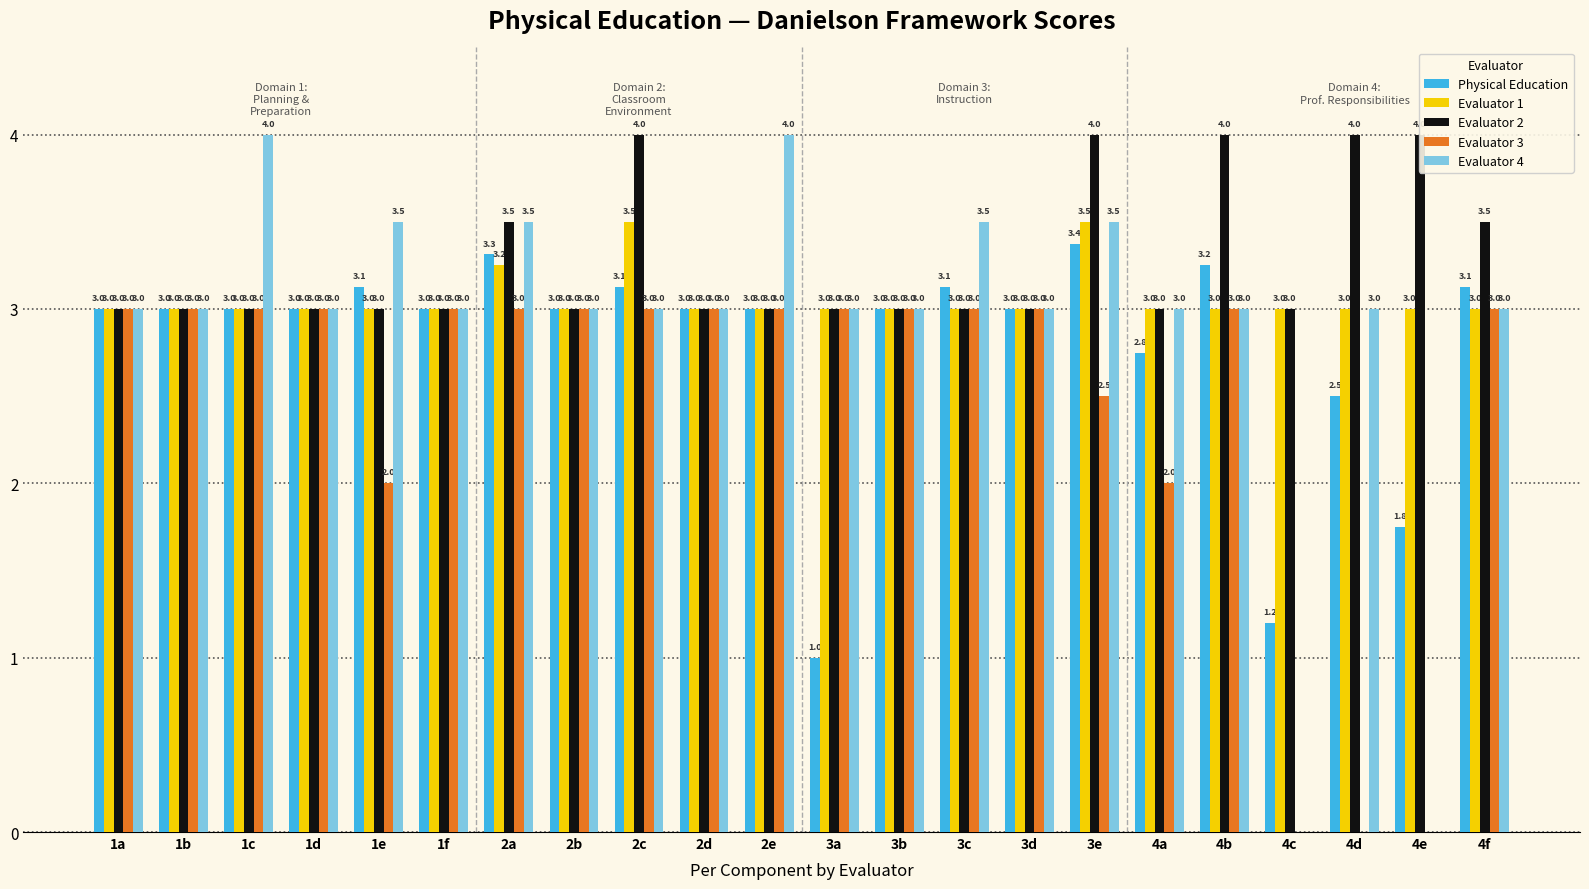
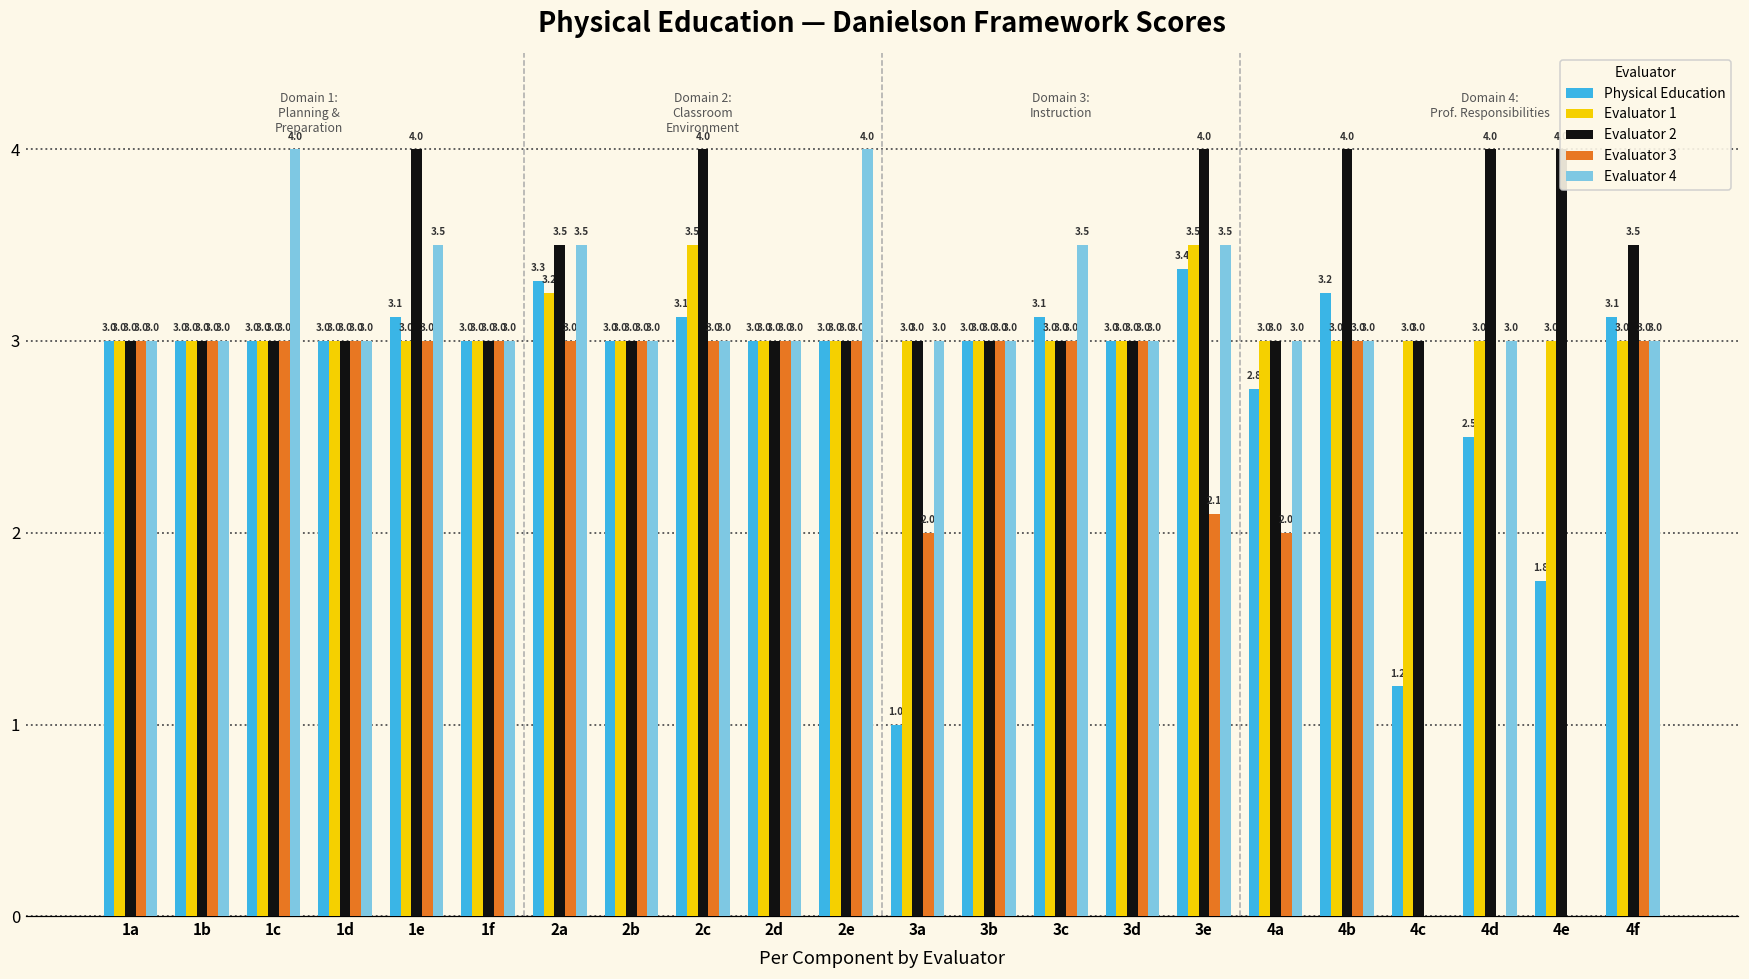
  {
    "Physical Education": {
      "1e": 3.1,
      "2a": 3.3,
      "2c": 3.1,
      "3a": 1.0,
      "3c": 3.1,
      "3e": 3.4,
      "4a": 2.8,
      "4b": 3.2,
      "4c": 1.2,
      "4d": 2.5,
      "4e": 1.8,
      "4f": 3.1
    },
    "Evaluator 1": {
      "1e": 3.0,
      "2a": 3.2,
      "2c": 3.5,
      "3e": 3.5,
      "4b": 3.0,
      "4d": 3.0,
      "4e": 3.0,
      "4f": 3.0
    },
    "Evaluator 2": {
-     "1e": 3.0,
+     "1e": 4.0,
      "2a": 3.5,
      "2c": 4.0,
      "3e": 4.0,
      "4b": 4.0,
      "4d": 4.0,
      "4f": 3.5
    },
    "Evaluator 3": {
-     "1e": 2.0,
+     "1e": 3.0,
      "2a": 3.0,
-     "3a": 3.0,
-     "3e": 2.5,
+     "3a": 2.0,
+     "3e": 2.1,
      "4a": 2.0
    },
    "Evaluator 4": {
      "1c": 4.0,
      "1e": 3.5,
      "2a": 3.5,
      "2e": 4.0,
      "3a": 3.0,
      "3c": 3.5,
      "3e": 3.5,
      "4a": 3.0,
      "4d": 3.0
    }
  }
